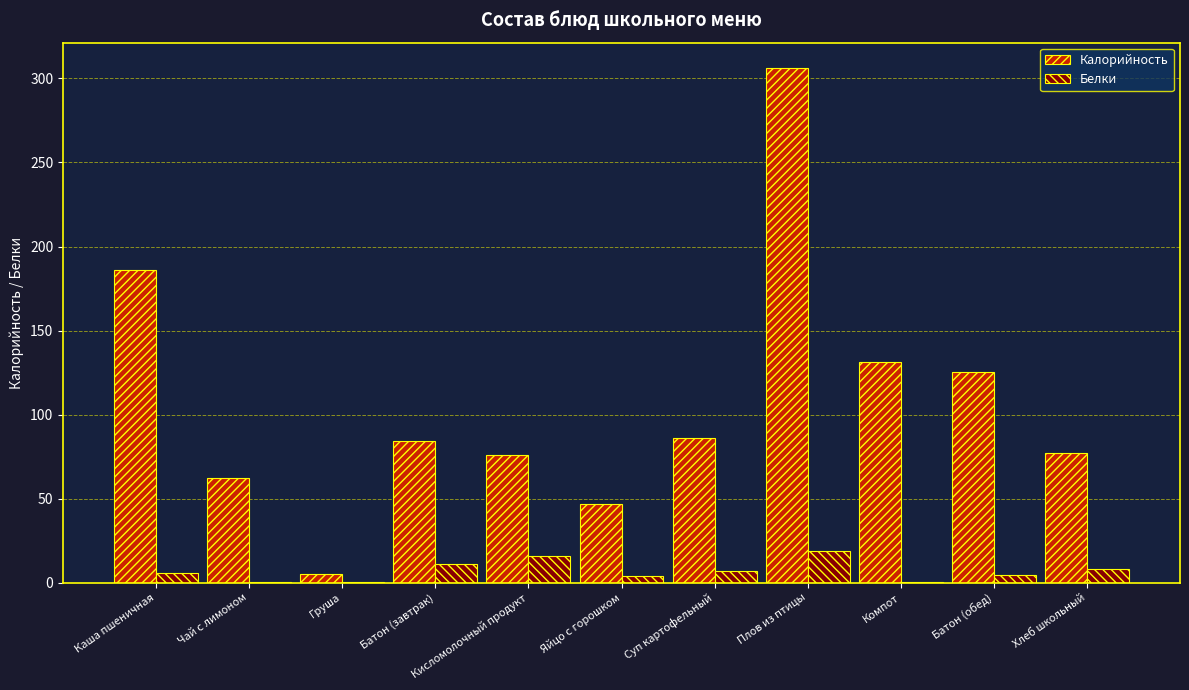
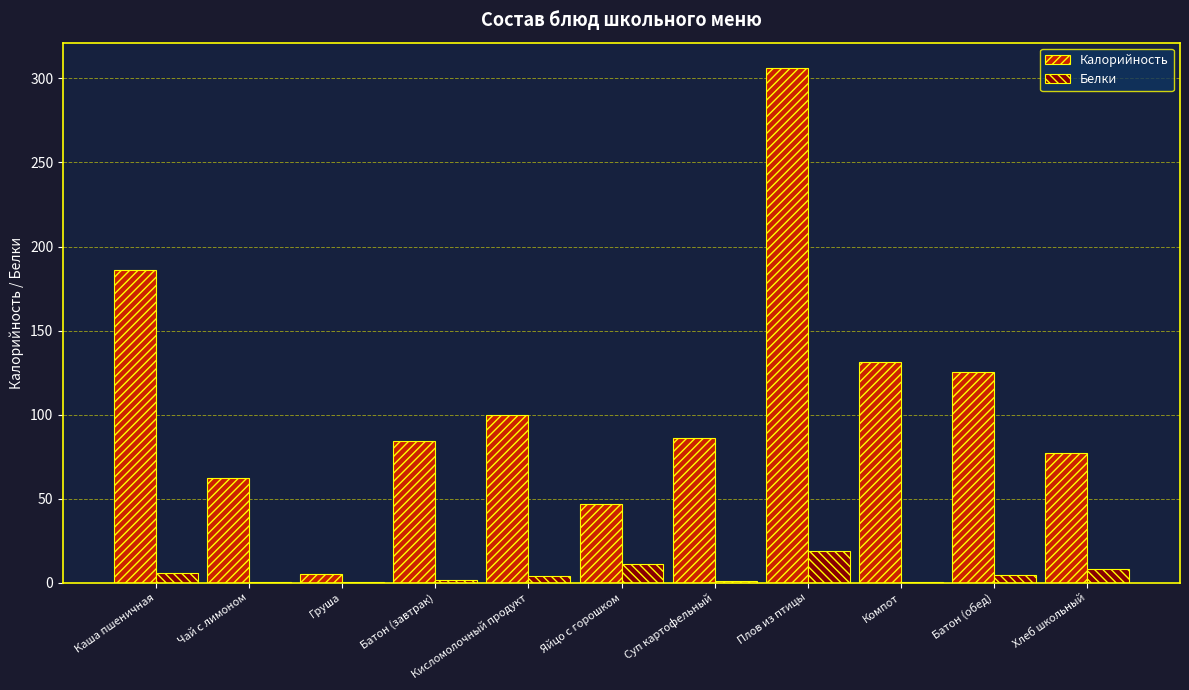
  {
    "Калорийность": {
      "Каша пшеничная": 186,
      "Чай с лимоном": 62,
      "Груша": 5,
      "Батон (завтрак)": 84,
-     "Кисломолочный продукт": 76,
+     "Кисломолочный продукт": 100,
      "Яйцо с горошком": 47,
      "Суп картофельный": 86,
      "Плов из птицы": 306,
      "Компот": 131,
      "Батон (обед)": 125,
      "Хлеб школьный": 77
    },
    "Белки": {
      "Каша пшеничная": 6,
-     "Батон (завтрак)": 11,
-     "Кисломолочный продукт": 16,
-     "Яйцо с горошком": 4,
-     "Суп картофельный": 7,
+     "Батон (завтрак)": 1,
+     "Кисломолочный продукт": 4,
+     "Яйцо с горошком": 11,
+     "Суп картофельный": 1,
      "Плов из птицы": 19,
      "Батон (обед)": 4,
      "Хлеб школьный": 8
    }
  }
